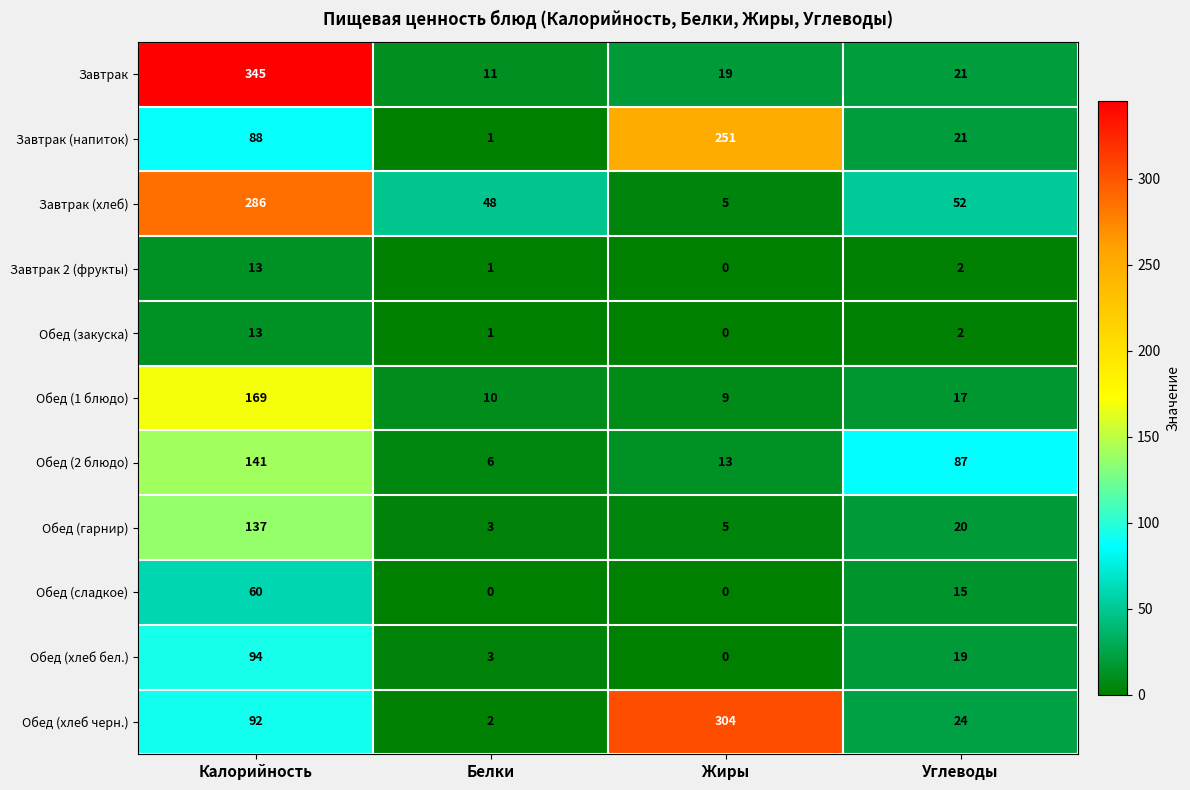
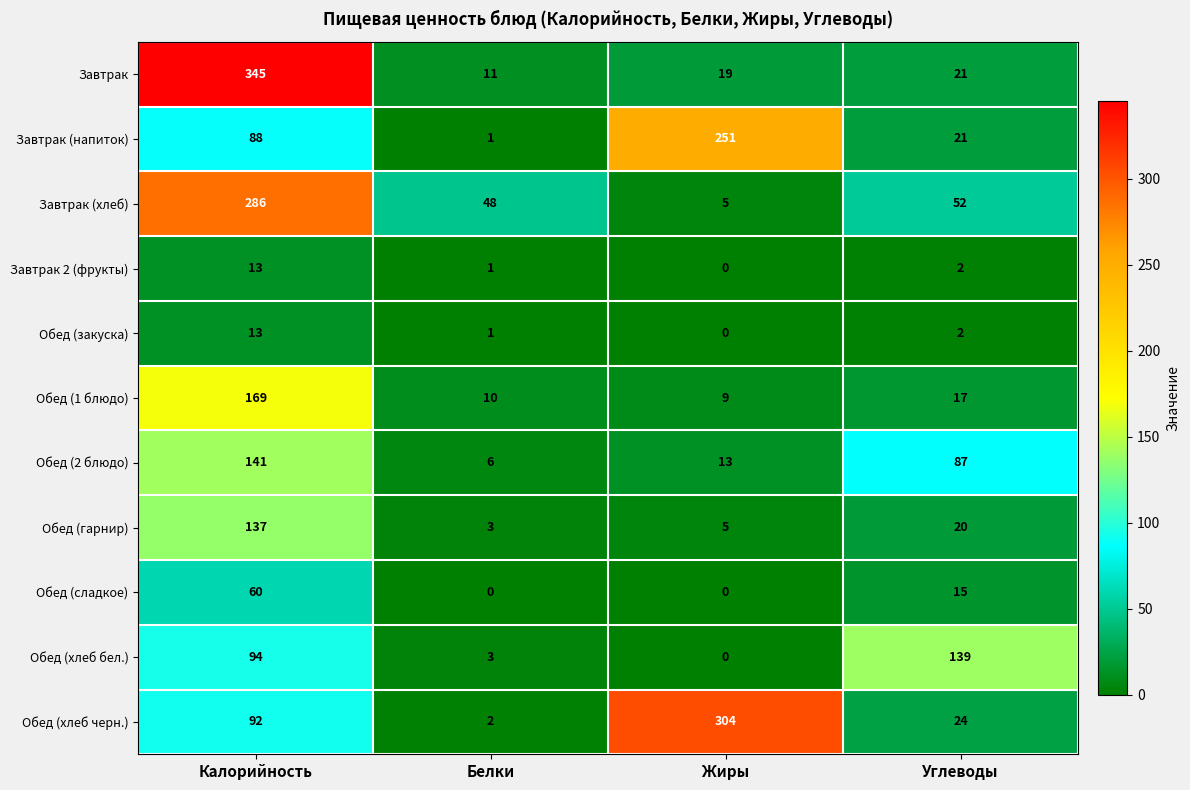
  {
    "Завтрак": {
      "Калорийность": 345,
      "Белки": 11,
      "Жиры": 19,
      "Углеводы": 21
    },
    "Завтрак (напиток)": {
      "Калорийность": 88,
      "Белки": 1,
      "Жиры": 251,
      "Углеводы": 21
    },
    "Завтрак (хлеб)": {
      "Калорийность": 286,
      "Белки": 48,
      "Жиры": 5,
      "Углеводы": 52
    },
    "Завтрак 2 (фрукты)": {
      "Калорийность": 13,
      "Белки": 1,
      "Жиры": 0,
      "Углеводы": 2
    },
    "Обед (закуска)": {
      "Калорийность": 13,
      "Белки": 1,
      "Жиры": 0,
      "Углеводы": 2
    },
    "Обед (1 блюдо)": {
      "Калорийность": 169,
      "Белки": 10,
      "Жиры": 9,
      "Углеводы": 17
    },
    "Обед (2 блюдо)": {
      "Калорийность": 141,
      "Белки": 6,
      "Жиры": 13,
      "Углеводы": 87
    },
    "Обед (гарнир)": {
      "Калорийность": 137,
      "Белки": 3,
      "Жиры": 5,
      "Углеводы": 20
    },
    "Обед (сладкое)": {
      "Калорийность": 60,
      "Белки": 0,
      "Жиры": 0,
      "Углеводы": 15
    },
    "Обед (хлеб бел.)": {
      "Калорийность": 94,
      "Белки": 3,
      "Жиры": 0,
-     "Углеводы": 19
+     "Углеводы": 139
    },
    "Обед (хлеб черн.)": {
      "Калорийность": 92,
      "Белки": 2,
      "Жиры": 304,
      "Углеводы": 24
    }
  }
